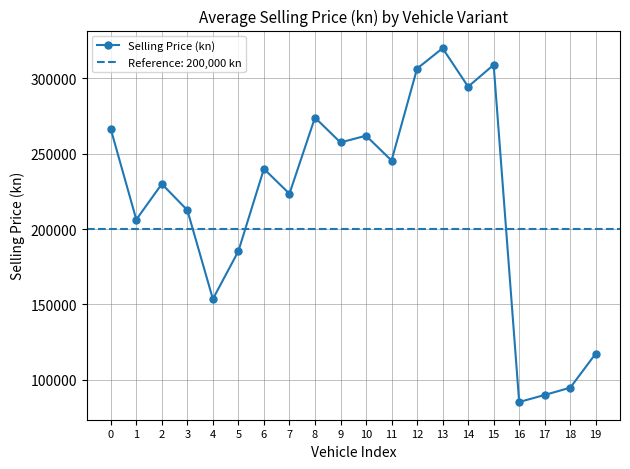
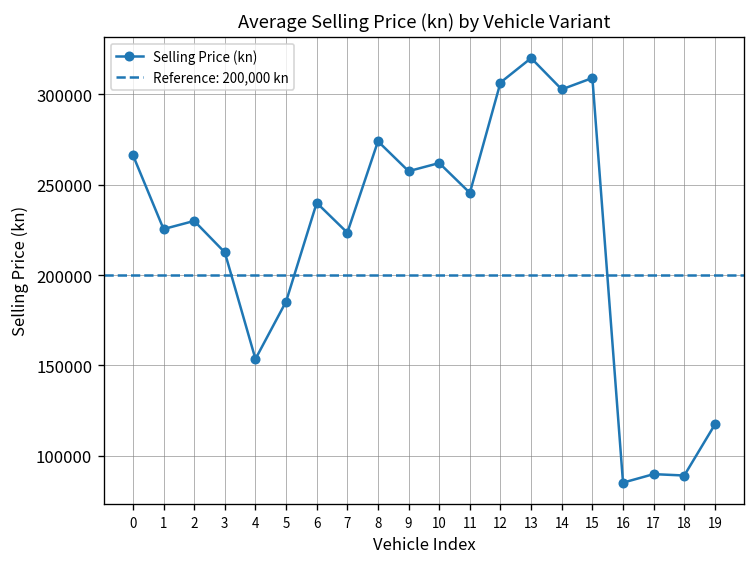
  {
    "0": 266000,
-   "1": 206000,
+   "1": 225000,
    "2": 230000,
    "3": 213000,
    "4": 154000,
    "5": 185000,
    "6": 240000,
    "7": 223000,
    "8": 274000,
    "9": 257000,
    "10": 262000,
    "11": 245000,
    "12": 306000,
    "13": 320000,
-   "14": 294000,
+   "14": 303000,
    "15": 309000,
    "16": 85000,
    "17": 90000,
-   "18": 95000,
+   "18": 89000,
    "19": 117000
  }
